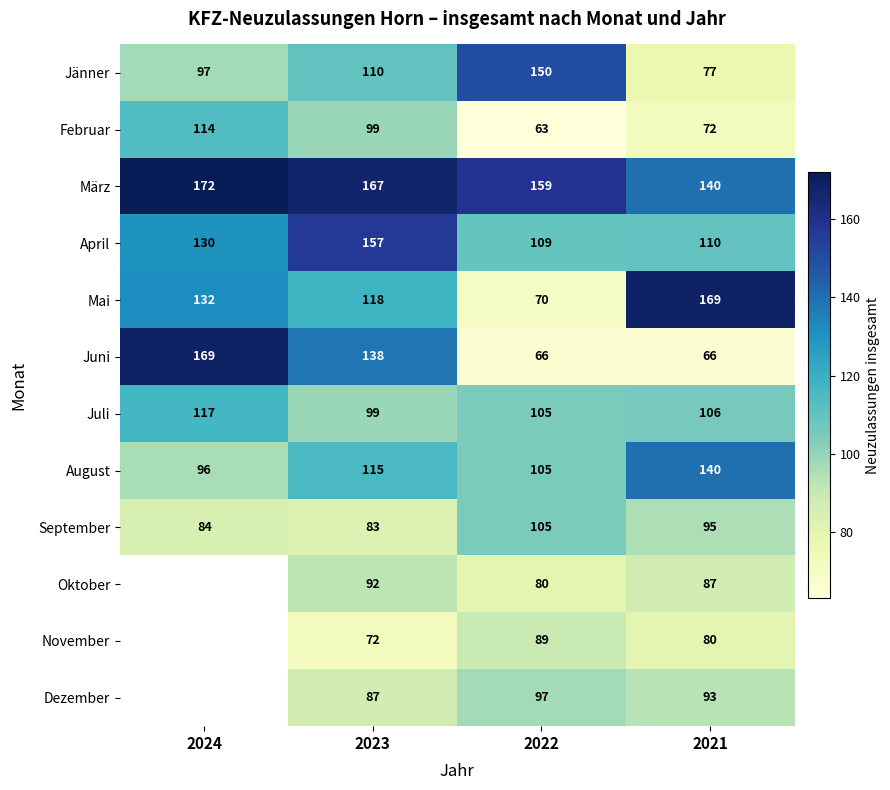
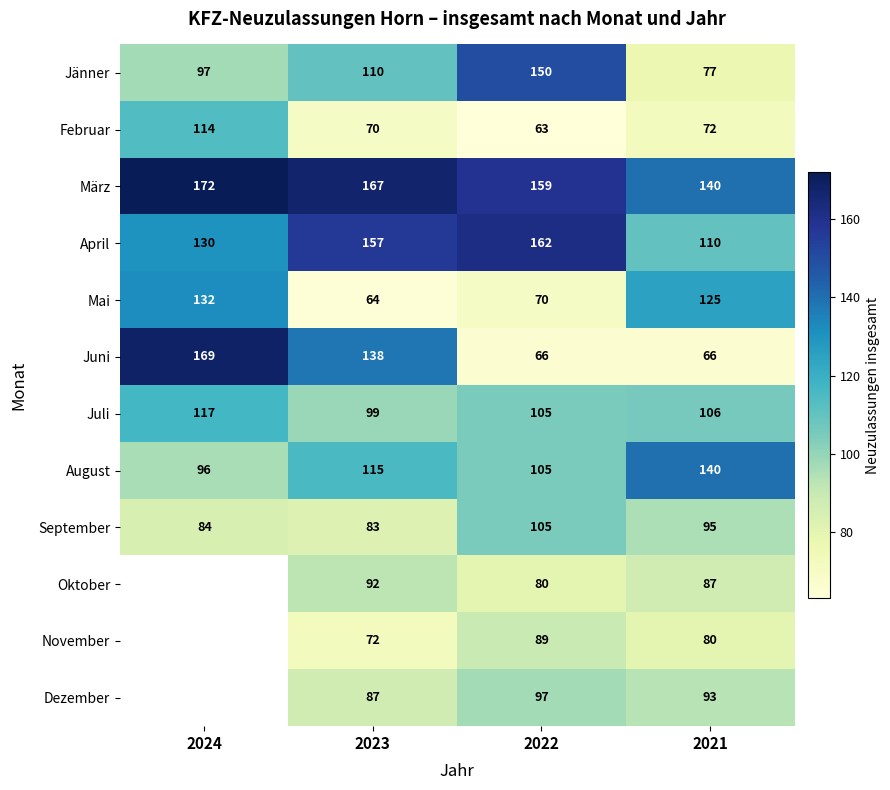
  {
    "Jänner": {
      "2024": 97,
      "2023": 110,
      "2022": 150,
      "2021": 77
    },
    "Februar": {
      "2024": 114,
-     "2023": 99,
+     "2023": 70,
      "2022": 63,
      "2021": 72
    },
    "März": {
      "2024": 172,
      "2023": 167,
      "2022": 159,
      "2021": 140
    },
    "April": {
      "2024": 130,
      "2023": 157,
-     "2022": 109,
+     "2022": 162,
      "2021": 110
    },
    "Mai": {
      "2024": 132,
-     "2023": 118,
+     "2023": 64,
      "2022": 70,
-     "2021": 169
+     "2021": 125
    },
    "Juni": {
      "2024": 169,
      "2023": 138,
      "2022": 66,
      "2021": 66
    },
    "Juli": {
      "2024": 117,
      "2023": 99,
      "2022": 105,
      "2021": 106
    },
    "August": {
      "2024": 96,
      "2023": 115,
      "2022": 105,
      "2021": 140
    },
    "September": {
      "2024": 84,
      "2023": 83,
      "2022": 105,
      "2021": 95
    },
    "Oktober": {
      "2023": 92,
      "2022": 80,
      "2021": 87
    },
    "November": {
      "2023": 72,
      "2022": 89,
      "2021": 80
    },
    "Dezember": {
      "2023": 87,
      "2022": 97,
      "2021": 93
    }
  }
